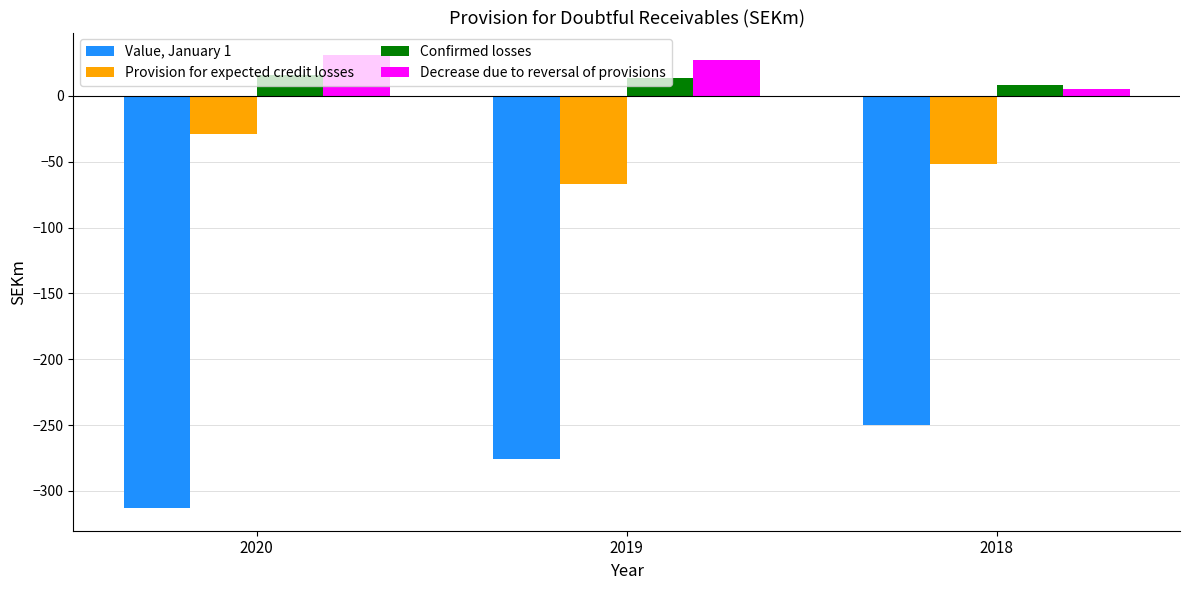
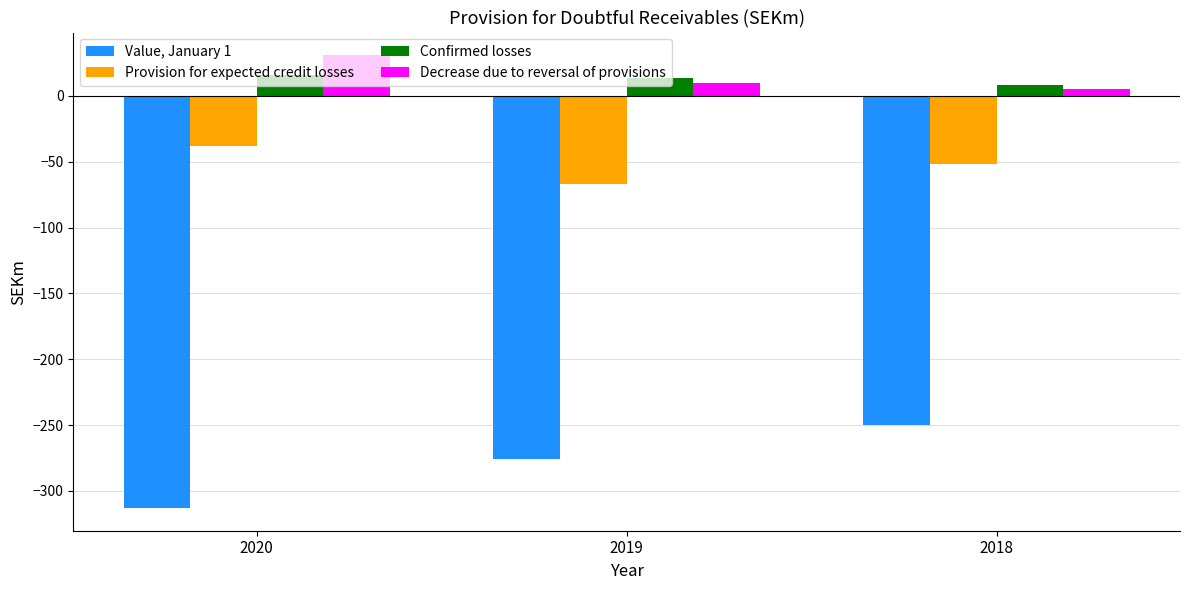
  {
    "Value, January 1": {
      "2020": -313,
      "2019": -276,
      "2018": -250
    },
    "Provision for expected credit losses": {
-     "2020": -29,
+     "2020": -38,
      "2019": -67,
      "2018": -52
    },
    "Confirmed losses": {
      "2018": 8
    },
    "Decrease due to reversal of provisions": {
-     "2019": 27,
+     "2019": 10,
      "2018": 5
    }
  }
